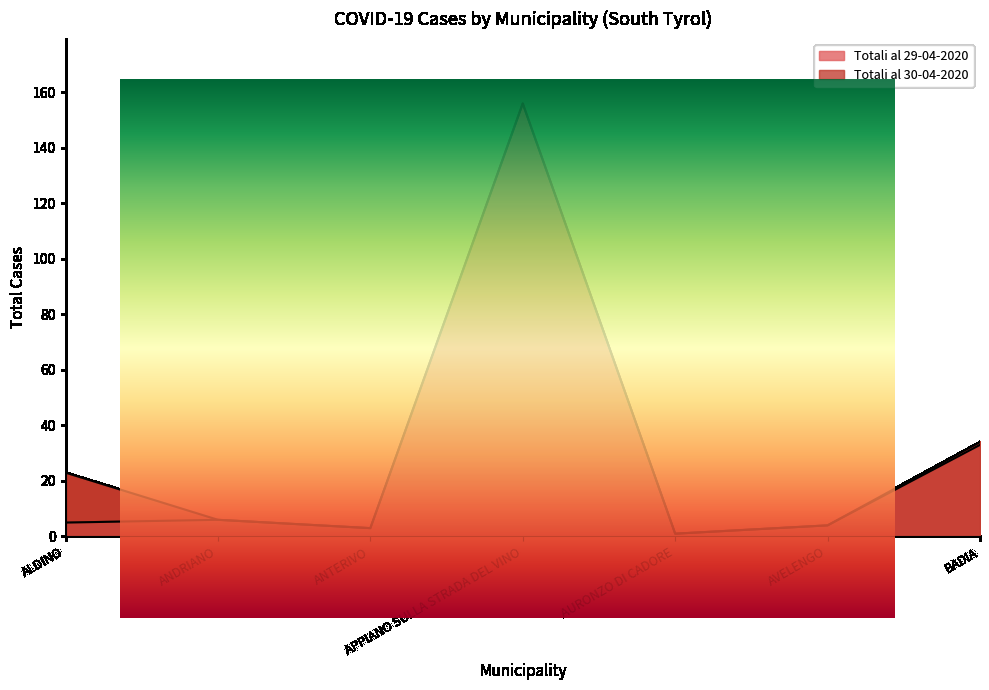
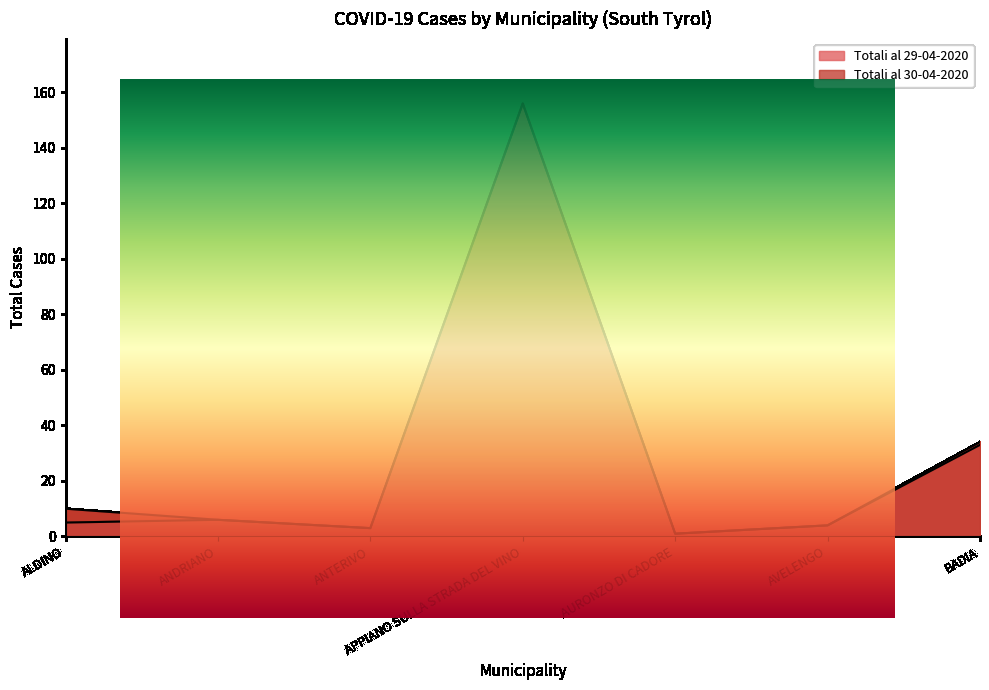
  {
    "COVID-19 Cases by Municipality (South Tyrol)": {
      "Totali al 29-04-2020": {
        "ALDINO": 5,
        "BADIA": 33
      },
      "Totali al 30-04-2020": {
-       "ALDINO": 23,
+       "ALDINO": 10,
        "BADIA": 34
      }
    }
  }
